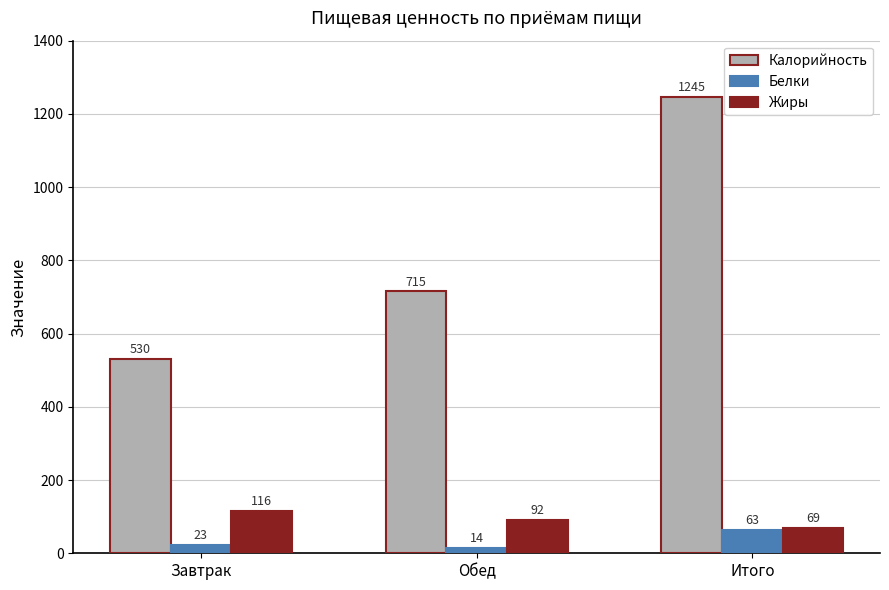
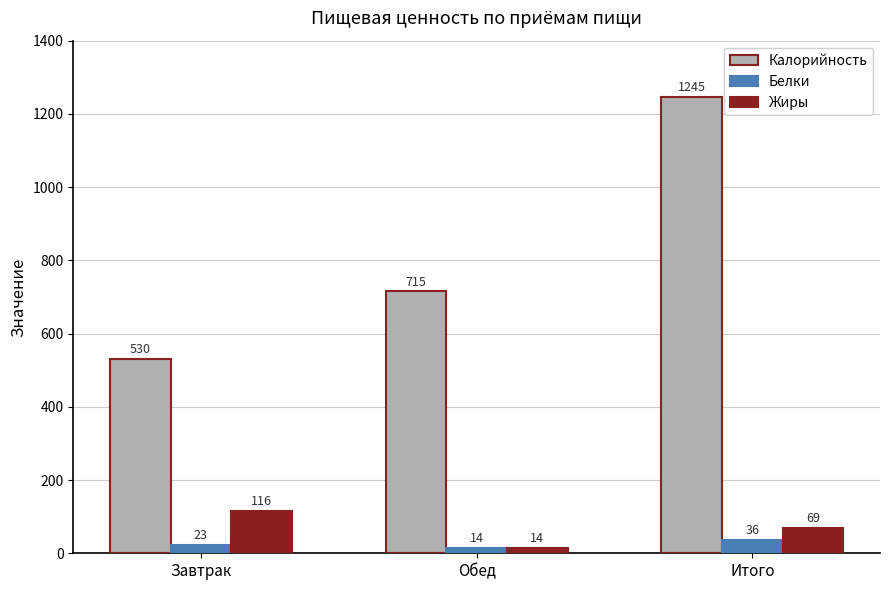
  {
    "Калорийность": {
      "Завтрак": 530,
      "Обед": 715,
      "Итого": 1245
    },
    "Белки": {
      "Завтрак": 23,
      "Обед": 14,
-     "Итого": 63
+     "Итого": 36
    },
    "Жиры": {
      "Завтрак": 116,
-     "Обед": 92,
+     "Обед": 14,
      "Итого": 69
    }
  }
